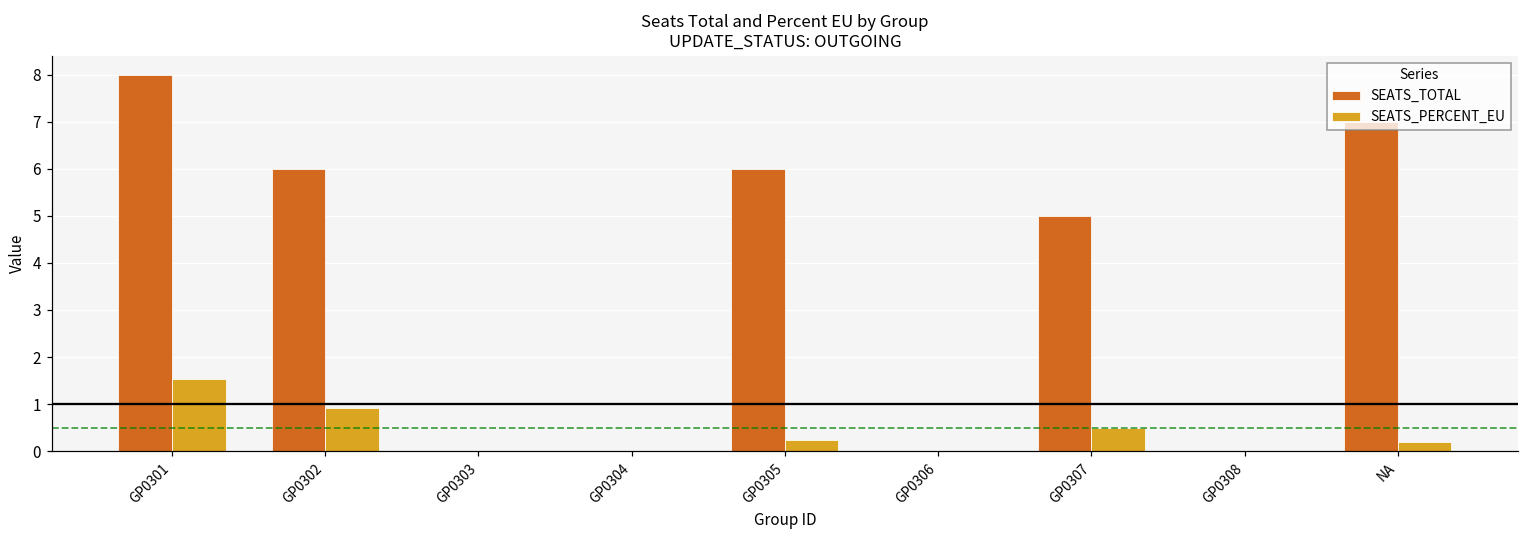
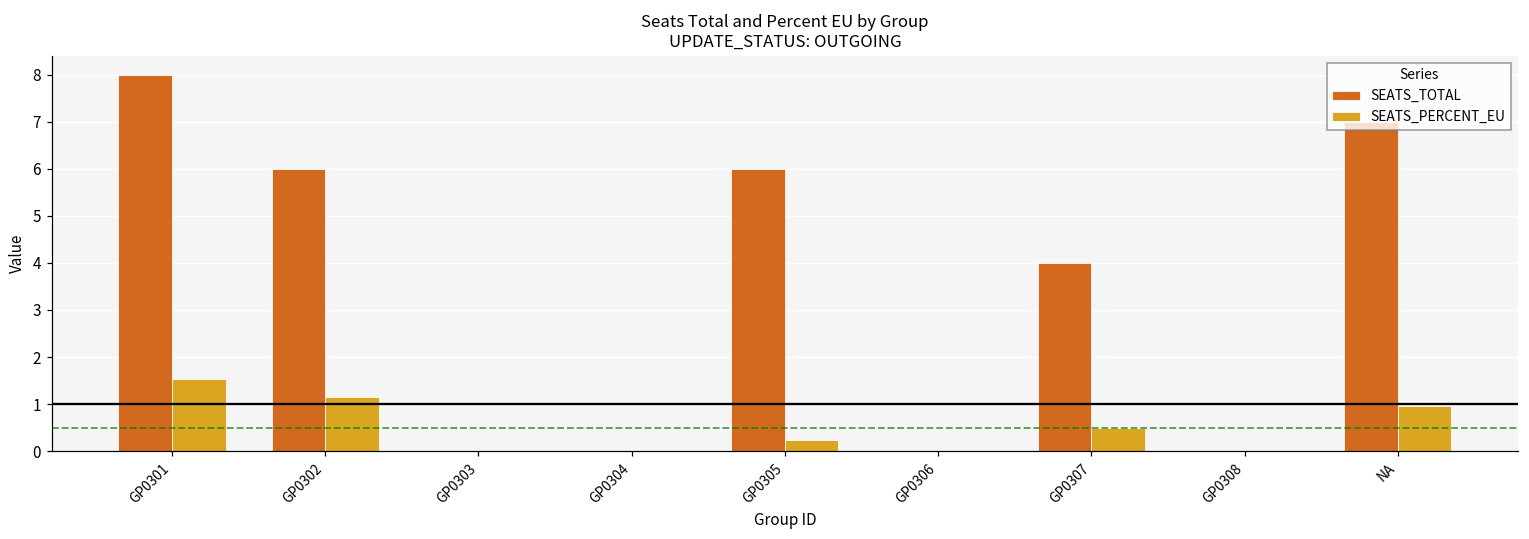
  {
    "SEATS_TOTAL": {
      "GP0301": 8,
      "GP0302": 6,
      "GP0303": 0,
      "GP0304": 0,
      "GP0305": 6,
      "GP0306": 0,
-     "GP0307": 5,
+     "GP0307": 4,
      "GP0308": 0
    },
    "SEATS_PERCENT_EU": {
      "GP0301": 1.5,
-     "GP0302": 0.9,
+     "GP0302": 1.2,
      "GP0303": 0.0,
      "GP0304": 0.0,
      "GP0305": 0.2,
      "GP0306": 0.0,
      "GP0307": 0.5,
      "GP0308": 0.0,
-     "NA": 0.2
+     "NA": 1.0
    }
  }
